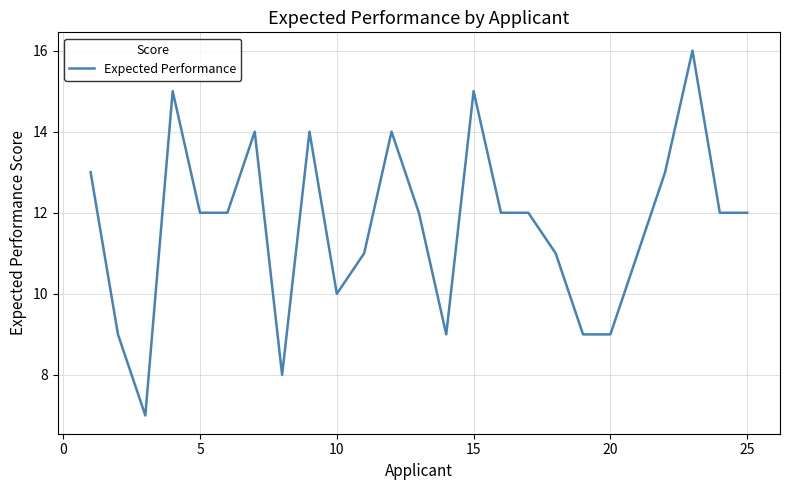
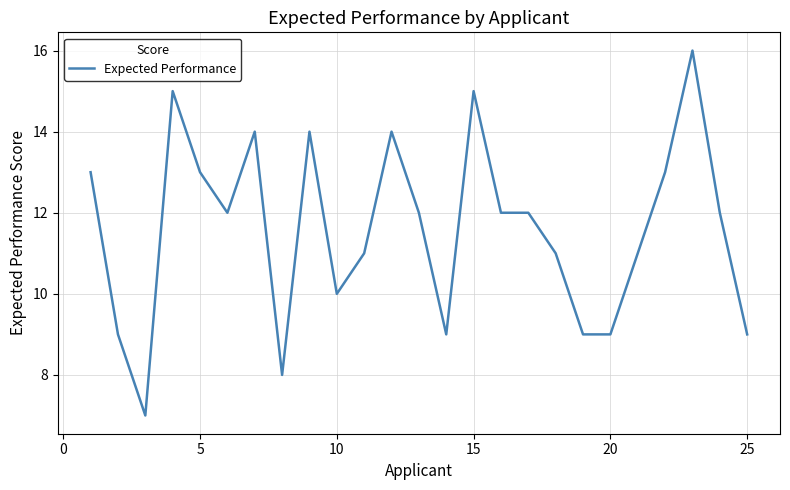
  {
-   "5": 12,
+   "5": 13,
    "10": 10,
    "15": 15,
    "20": 9,
-   "25": 12
+   "25": 9
  }
